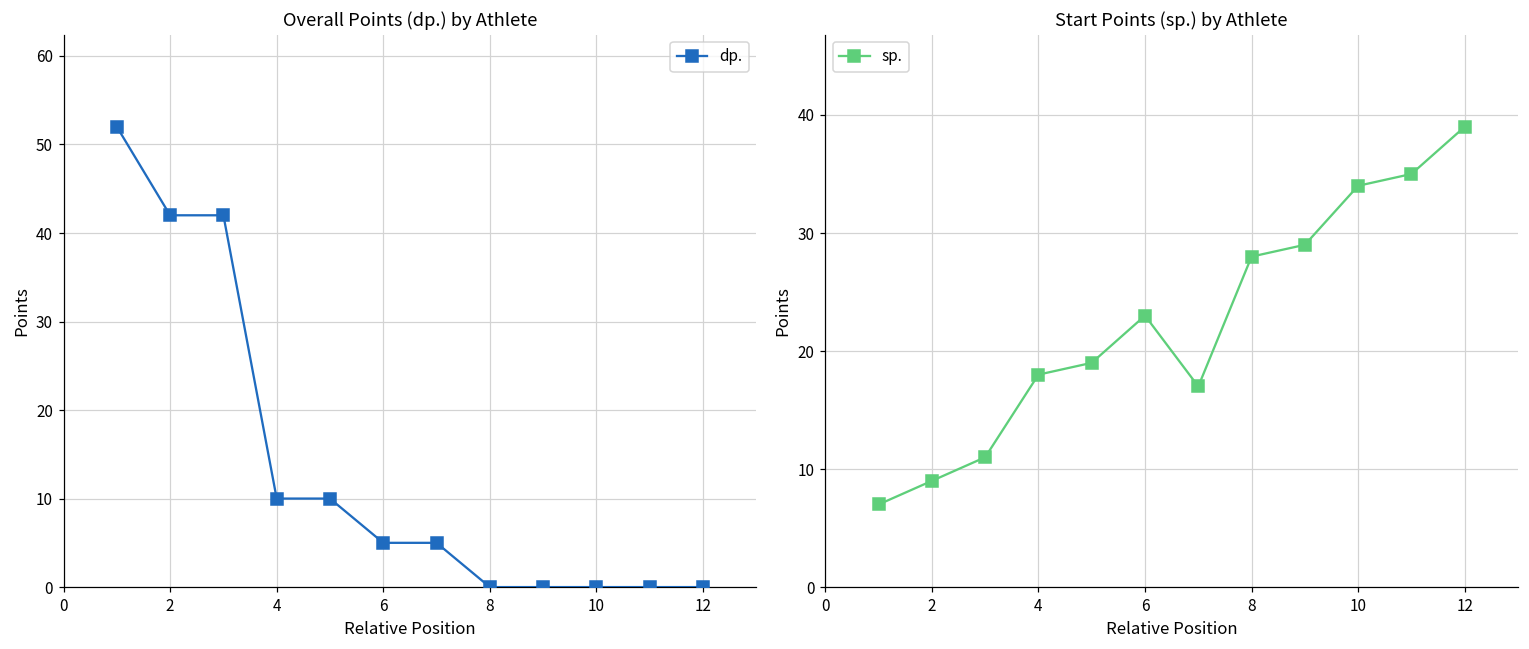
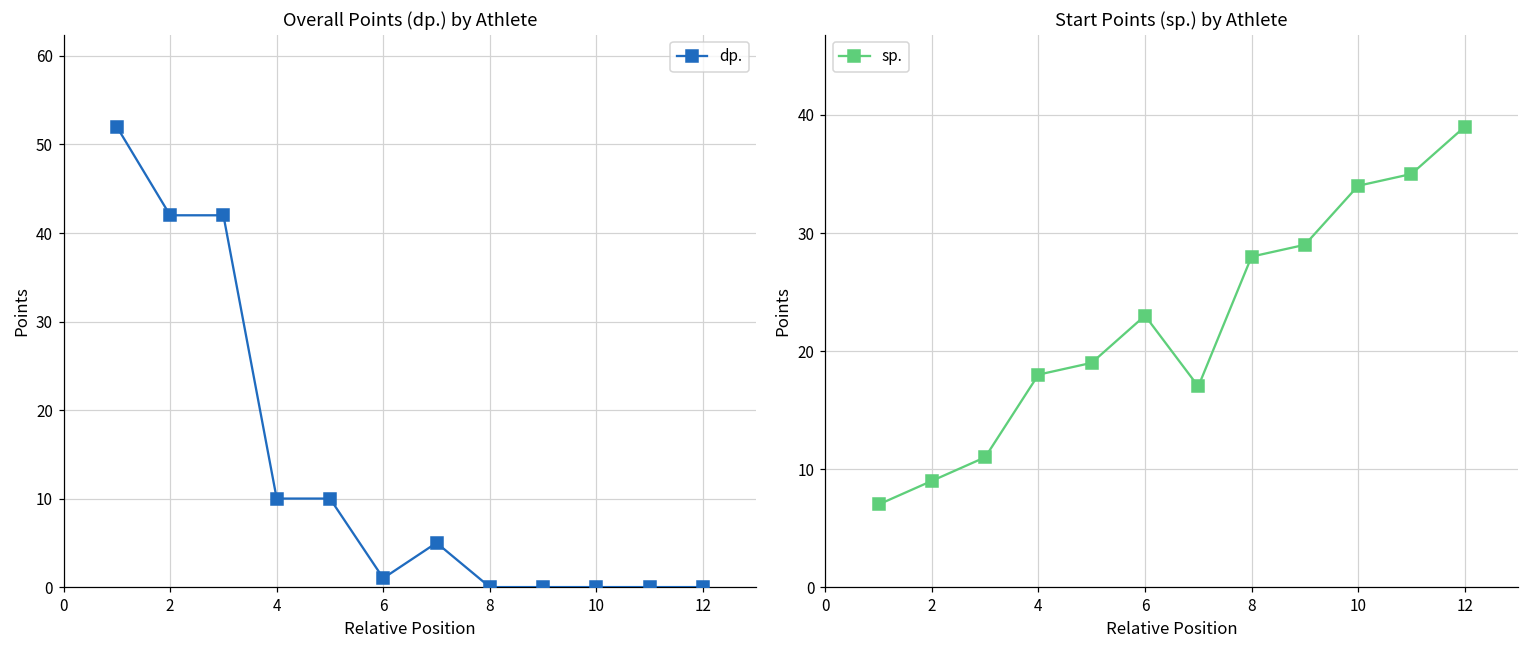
  {
    "Overall Points (dp.) by Athlete": {
      "2": 42,
      "4": 10,
-     "6": 5,
+     "6": 1,
      "8": 0,
      "10": 0,
      "12": 0
    },
    "Start Points (sp.) by Athlete": {
      "2": 9.0,
      "4": 18.0,
      "6": 23.0,
      "8": 28.0,
      "10": 34.0,
      "12": 39.0
    }
  }
